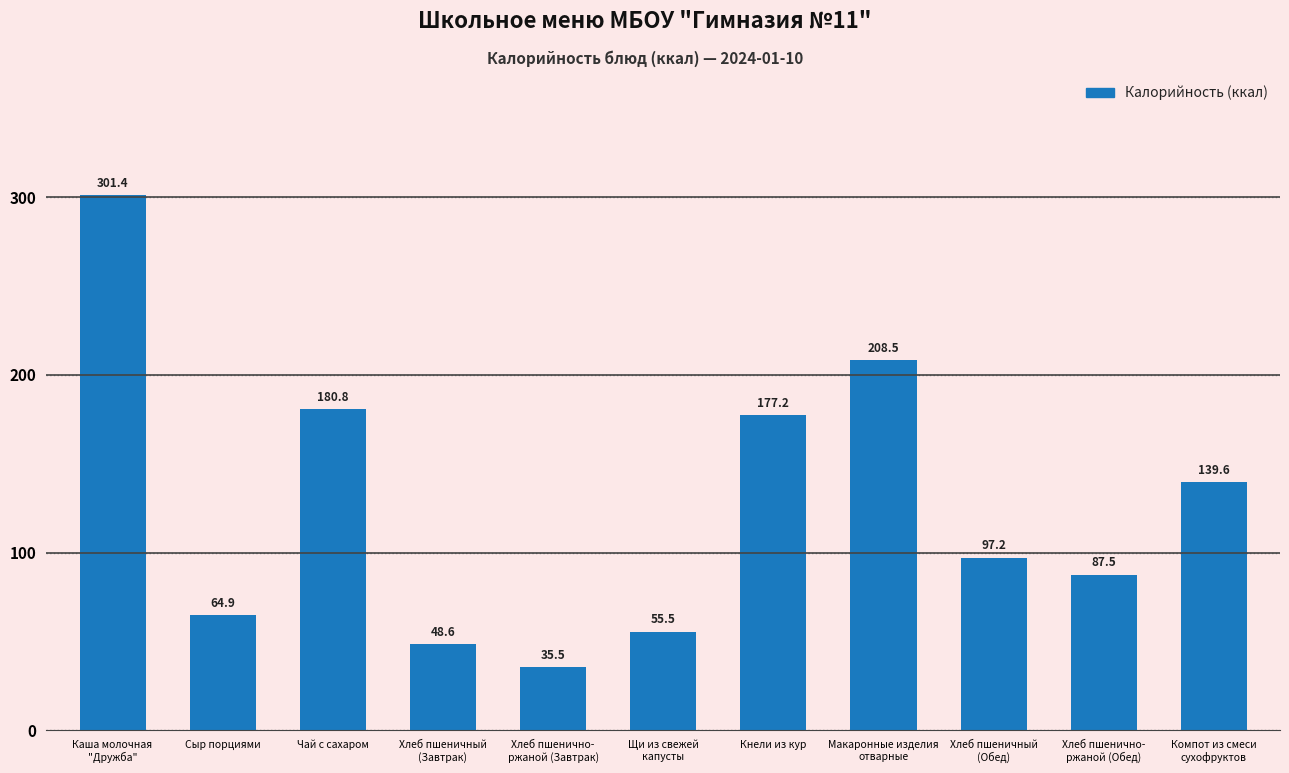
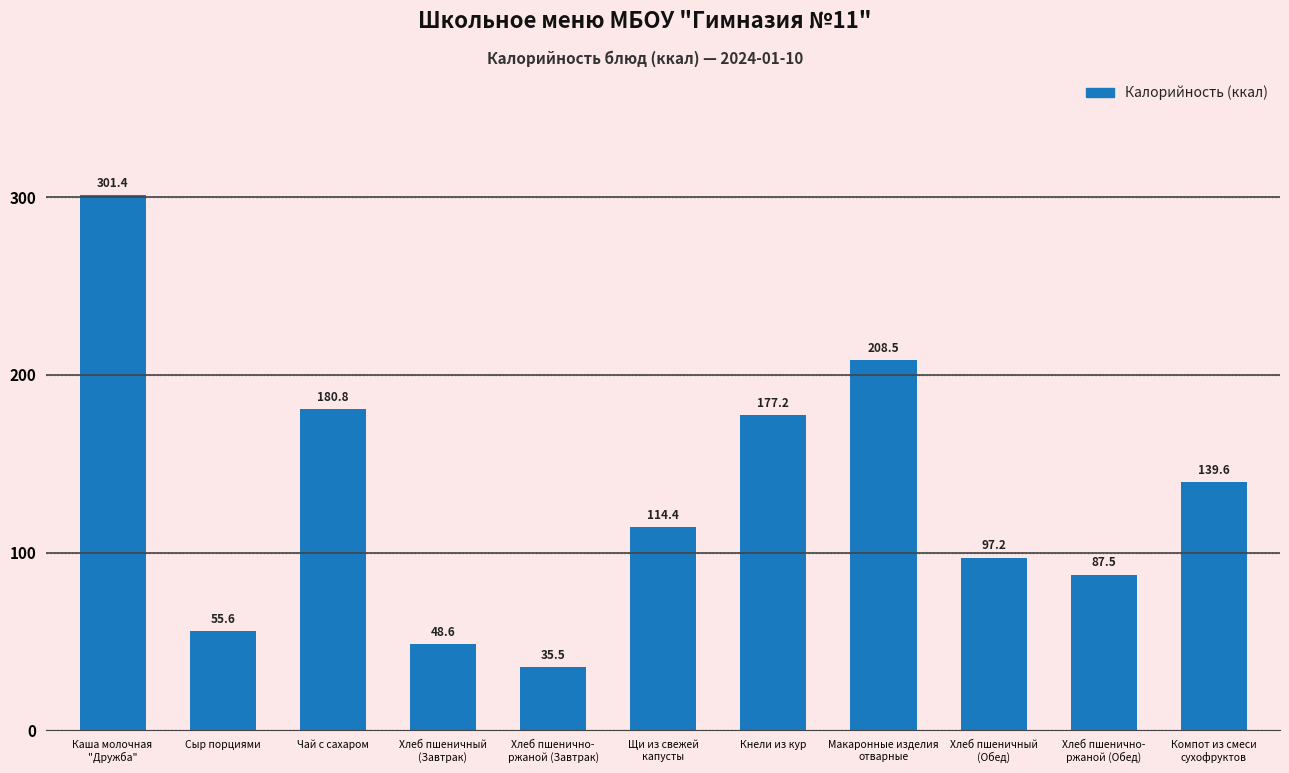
  {
    "Каша молочная \"Дружба\"": 301.4,
-   "Сыр порциями": 64.9,
+   "Сыр порциями": 55.6,
    "Чай с сахаром": 180.8,
    "Хлеб пшеничный (Завтрак)": 48.6,
    "Хлеб пшенично- ржаной (Завтрак)": 35.5,
-   "Щи из свежей капусты": 55.5,
+   "Щи из свежей капусты": 114.4,
    "Кнели из кур": 177.2,
    "Макаронные изделия отварные": 208.5,
    "Хлеб пшеничный (Обед)": 97.2,
    "Хлеб пшенично- ржаной (Обед)": 87.5,
    "Компот из смеси сухофруктов": 139.6
  }
